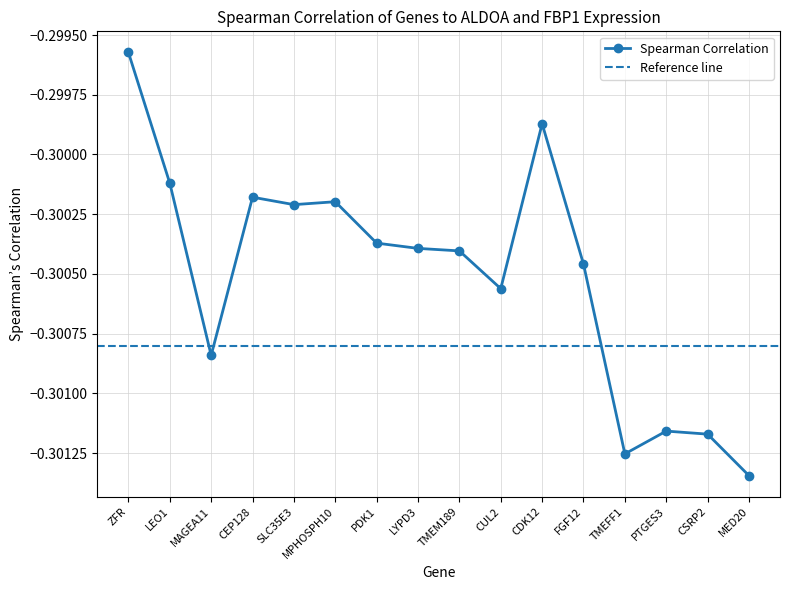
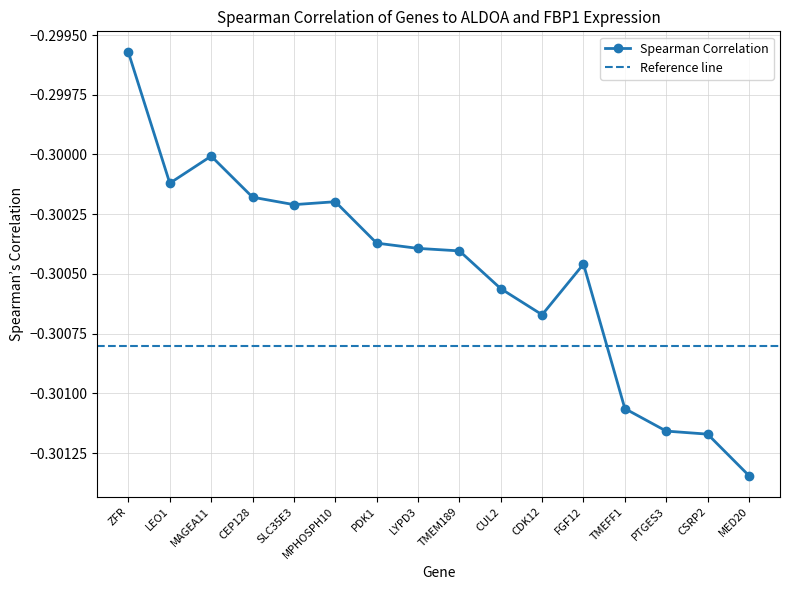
  {
    "ZFR": -0.29957,
    "LEO1": -0.30012,
-   "MAGEA11": -0.30084,
+   "MAGEA11": -0.30001,
    "CEP128": -0.30018,
    "SLC35E3": -0.30021,
    "MPHOSPH10": -0.30020,
    "PDK1": -0.30037,
    "LYPD3": -0.30039,
    "TMEM189": -0.30040,
    "CUL2": -0.30056,
-   "CDK12": -0.29987,
+   "CDK12": -0.30067,
    "FGF12": -0.30046,
-   "TMEFF1": -0.30125,
+   "TMEFF1": -0.30106,
    "PTGES3": -0.30116,
    "CSRP2": -0.30117,
    "MED20": -0.30134
  }
